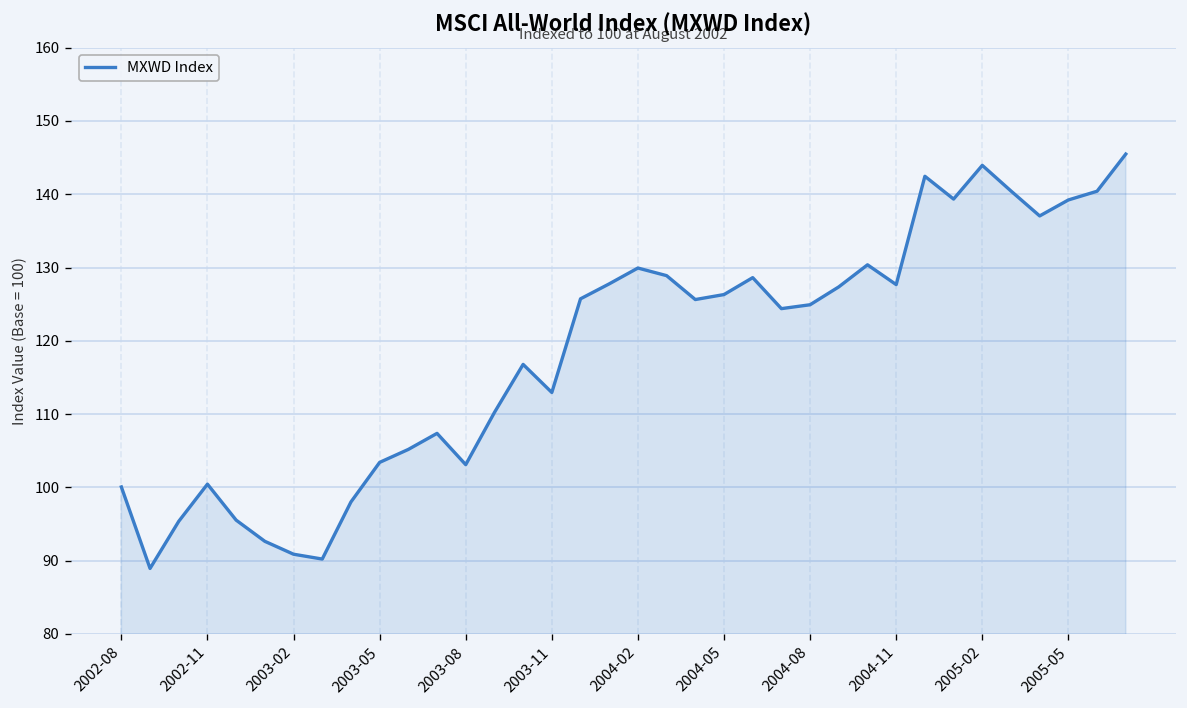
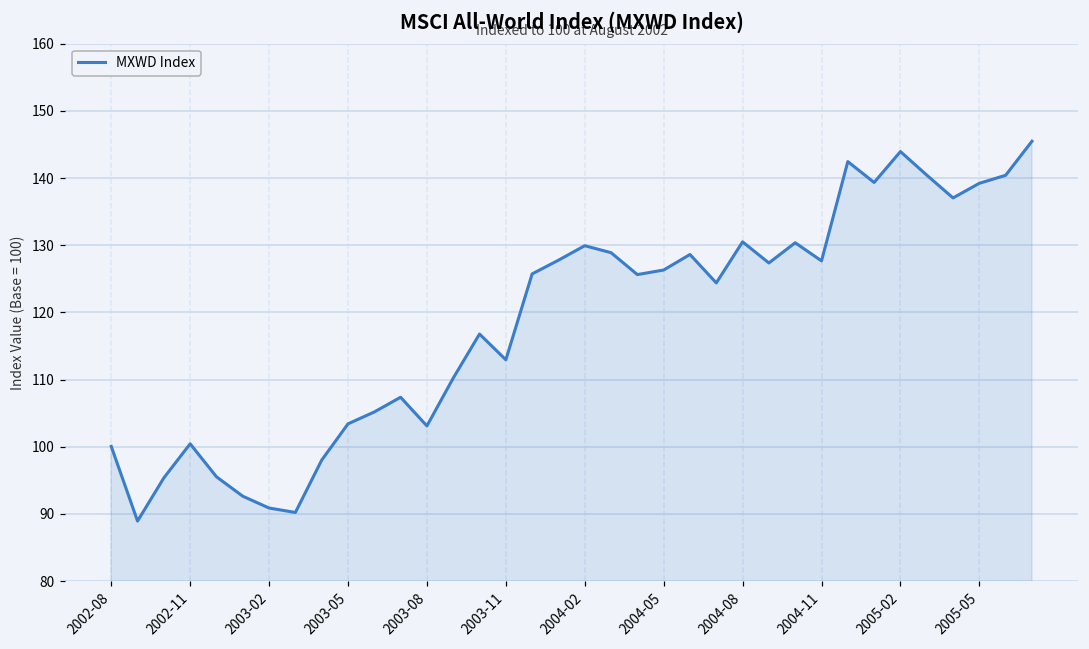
  {
    "2002-08": 100,
    "2002-11": 100,
    "2003-02": 91,
    "2003-05": 103,
    "2003-08": 103,
    "2003-11": 113,
    "2004-02": 130,
    "2004-05": 126,
-   "2004-08": 125,
+   "2004-08": 131,
    "2004-11": 128,
    "2005-02": 144,
    "2005-05": 139
  }
